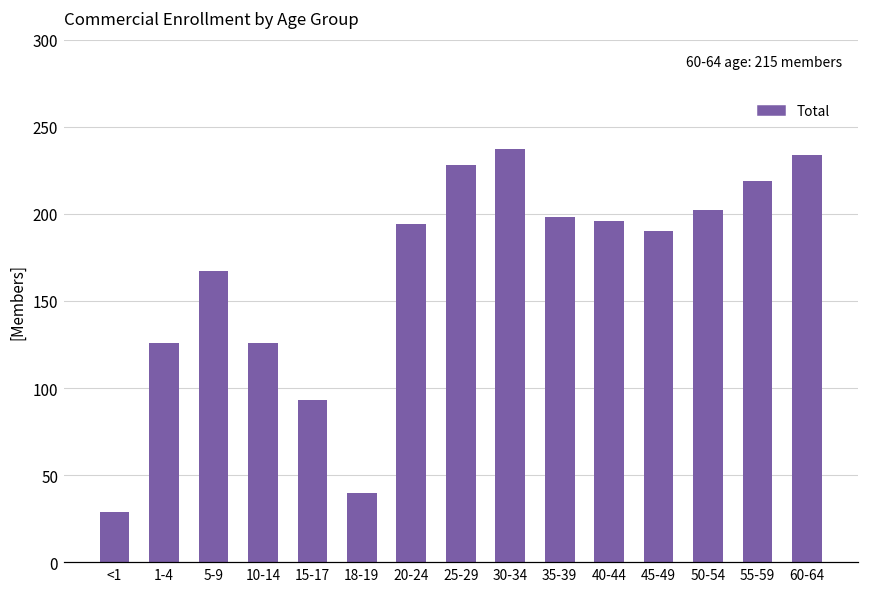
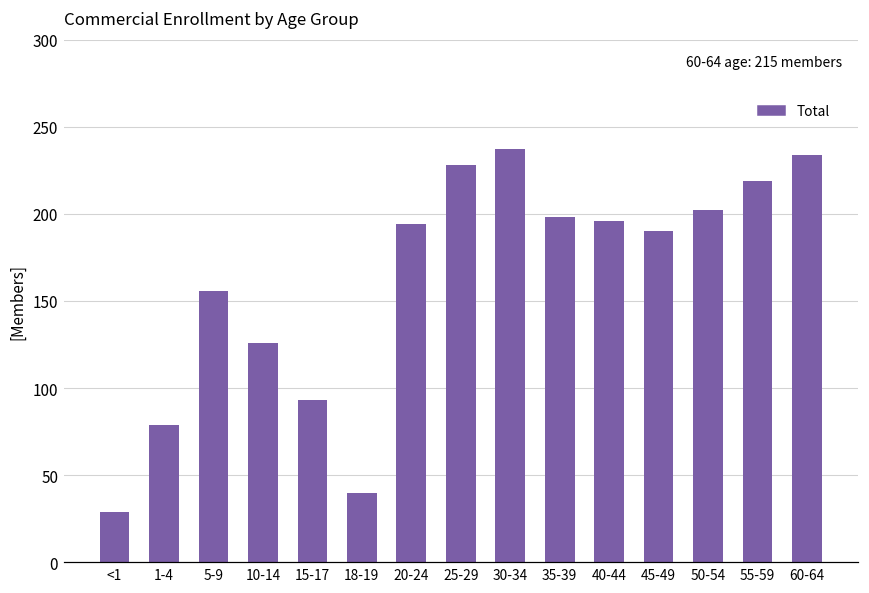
  {
    "<1": 29,
-   "1-4": 126,
-   "5-9": 167,
+   "1-4": 79,
+   "5-9": 156,
    "10-14": 126,
    "15-17": 93,
    "18-19": 40,
    "20-24": 194,
    "25-29": 228,
    "30-34": 237,
    "35-39": 198,
    "40-44": 196,
    "45-49": 190,
    "50-54": 202,
    "55-59": 219,
    "60-64": 234
  }
